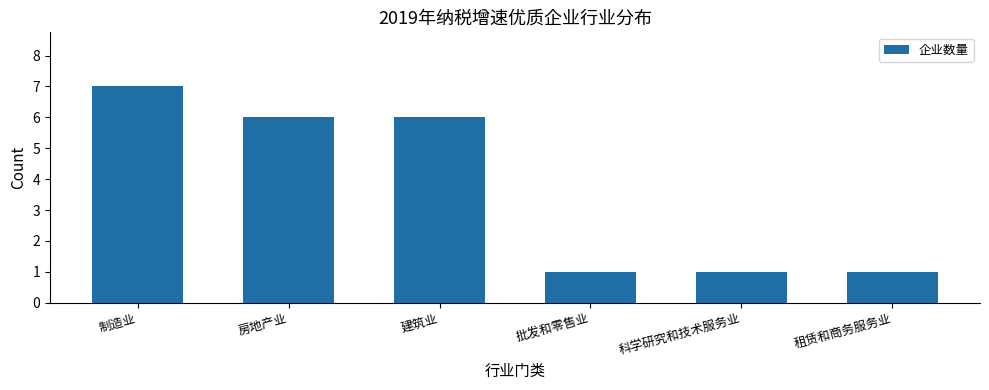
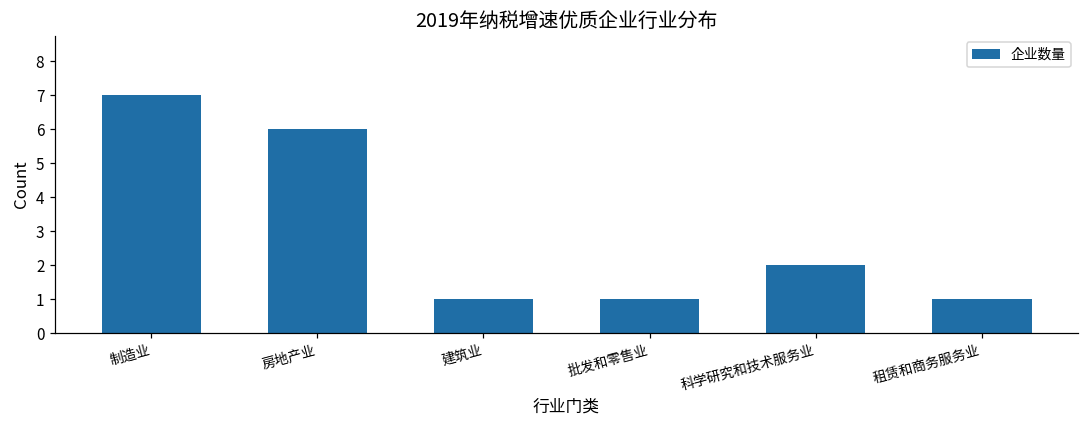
  {
    "制造业": 7,
    "房地产业": 6,
-   "建筑业": 6,
+   "建筑业": 1,
    "批发和零售业": 1,
-   "科学研究和技术服务业": 1,
+   "科学研究和技术服务业": 2,
    "租赁和商务服务业": 1
  }
